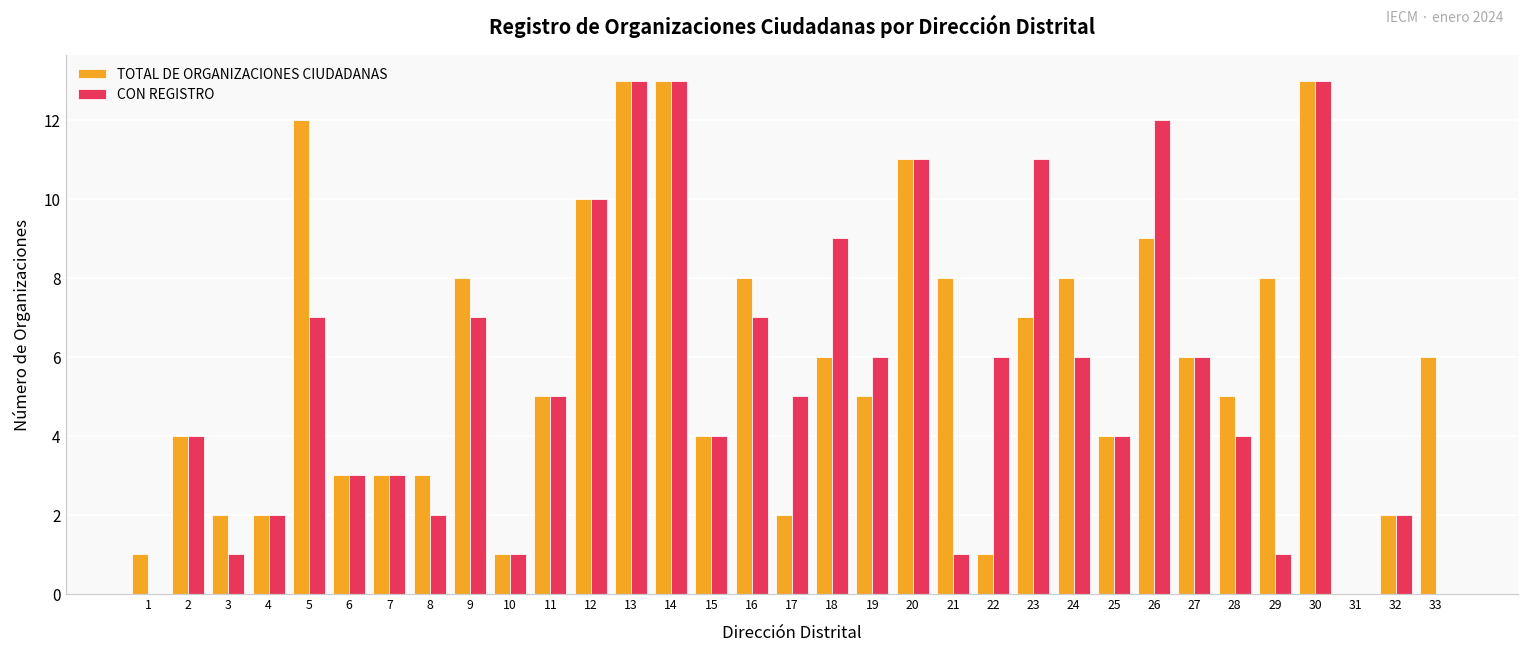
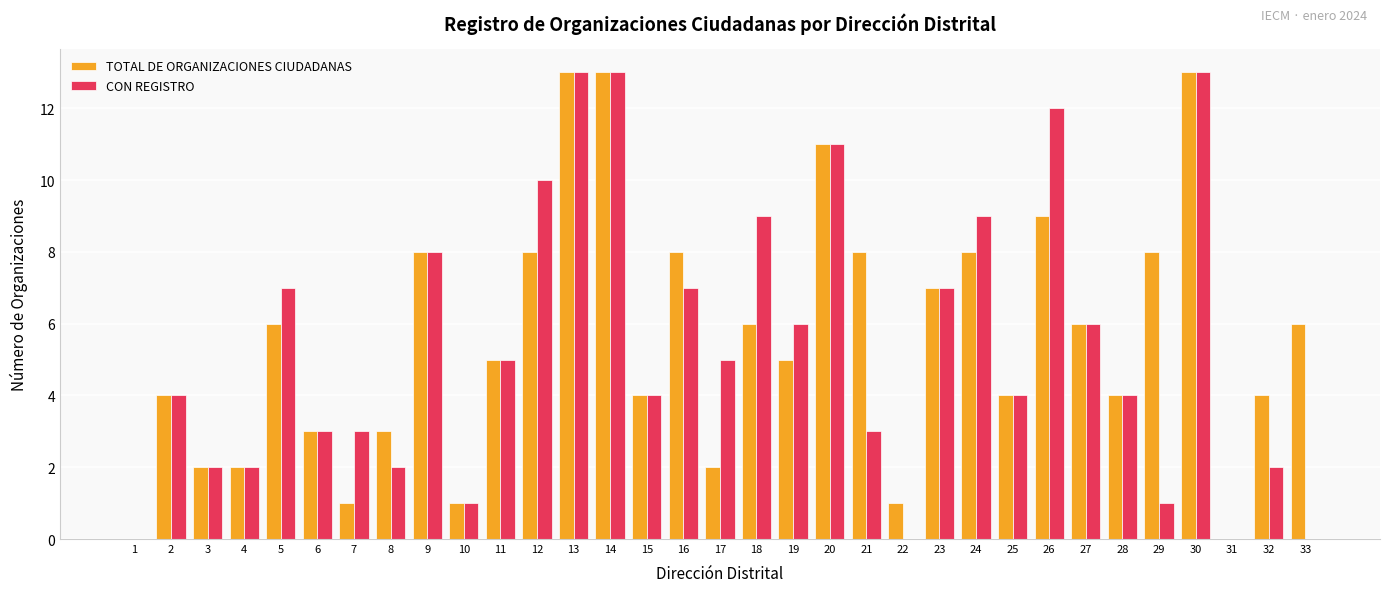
  {
    "TOTAL DE ORGANIZACIONES CIUDADANAS": {
-     "1": 1,
+     "1": 0,
      "2": 4,
      "3": 2,
      "4": 2,
-     "5": 12,
+     "5": 6,
      "6": 3,
-     "7": 3,
+     "7": 1,
      "8": 3,
      "9": 8,
      "10": 1,
      "11": 5,
-     "12": 10,
+     "12": 8,
      "13": 13,
      "14": 13,
      "15": 4,
      "16": 8,
      "17": 2,
      "18": 6,
      "19": 5,
      "20": 11,
      "21": 8,
      "22": 1,
      "23": 7,
      "24": 8,
      "25": 4,
      "26": 9,
      "27": 6,
-     "28": 5,
+     "28": 4,
      "29": 8,
      "30": 13,
      "31": 0,
-     "32": 2,
+     "32": 4,
      "33": 6
    },
    "CON REGISTRO": {
      "1": 0,
      "2": 4,
-     "3": 1,
+     "3": 2,
      "4": 2,
      "5": 7,
      "6": 3,
      "7": 3,
      "8": 2,
-     "9": 7,
+     "9": 8,
      "10": 1,
      "11": 5,
      "12": 10,
      "13": 13,
      "14": 13,
      "15": 4,
      "16": 7,
      "17": 5,
      "18": 9,
      "19": 6,
      "20": 11,
-     "21": 1,
-     "22": 6,
-     "23": 11,
-     "24": 6,
+     "21": 3,
+     "22": 0,
+     "23": 7,
+     "24": 9,
      "25": 4,
      "26": 12,
      "27": 6,
      "28": 4,
      "29": 1,
      "30": 13,
      "31": 0,
      "32": 2,
      "33": 0
    }
  }
